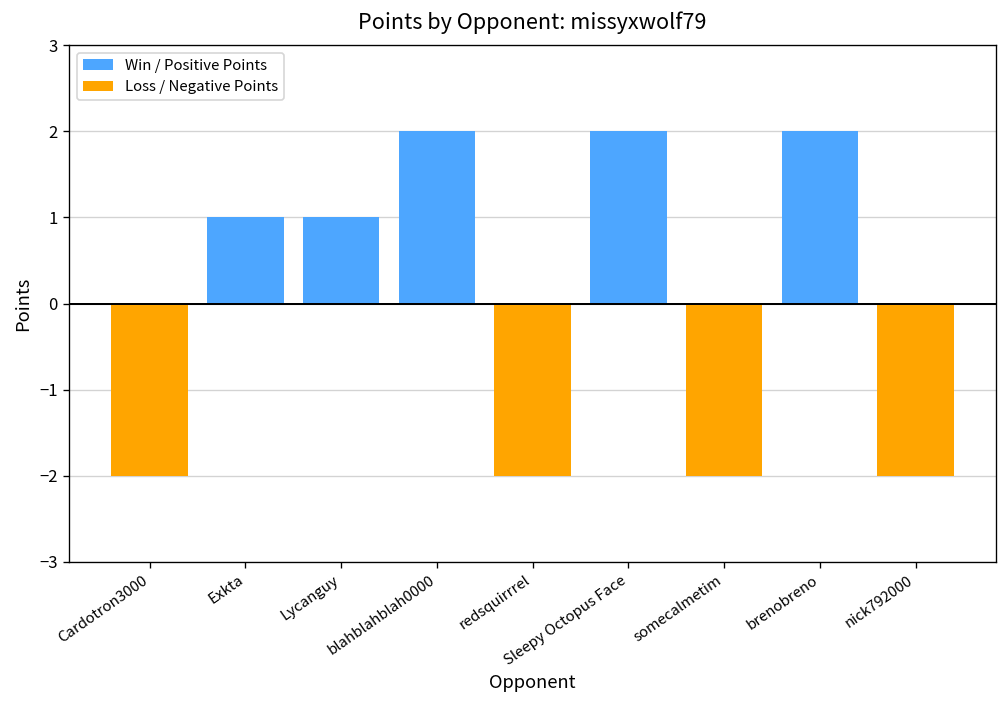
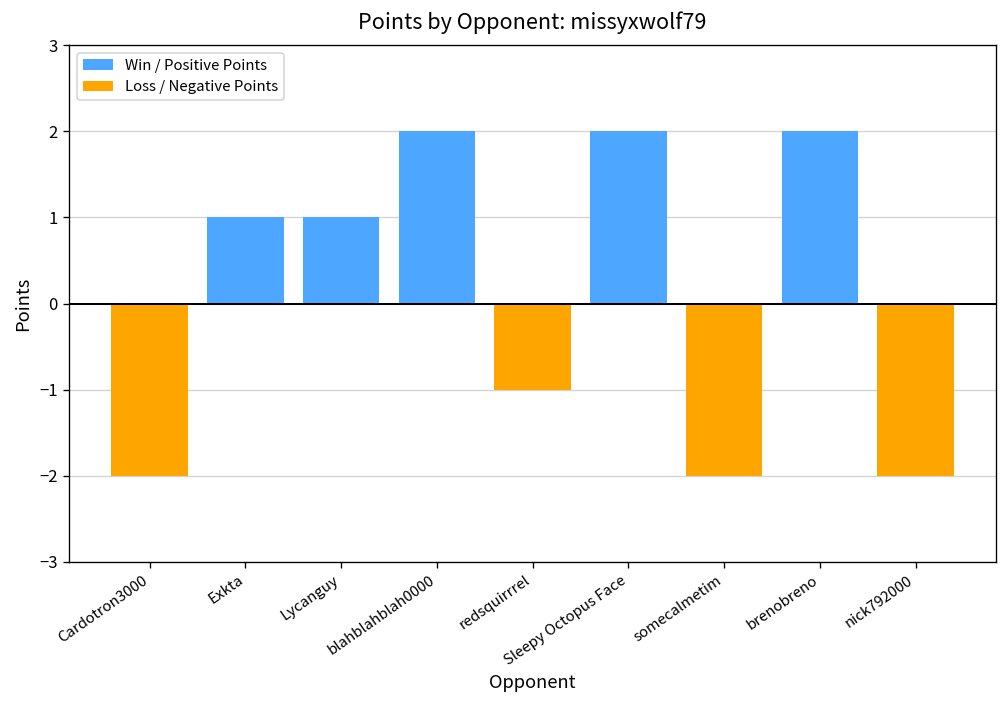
  {
    "Win / Positive Points": {
      "Cardotron3000": 0,
      "Exkta": 1,
      "Lycanguy": 1,
      "blahblahblah0000": 2,
      "redsquirrrel": 0,
      "Sleepy Octopus Face": 2,
      "somecalmetim": 0,
      "brenobreno": 2,
      "nick792000": 0
    },
    "Loss / Negative Points": {
      "Cardotron3000": -2,
      "Exkta": 0,
      "Lycanguy": 0,
      "blahblahblah0000": 0,
-     "redsquirrrel": -2,
+     "redsquirrrel": -1,
      "Sleepy Octopus Face": 0,
      "somecalmetim": -2,
      "brenobreno": 0,
      "nick792000": -2
    }
  }
